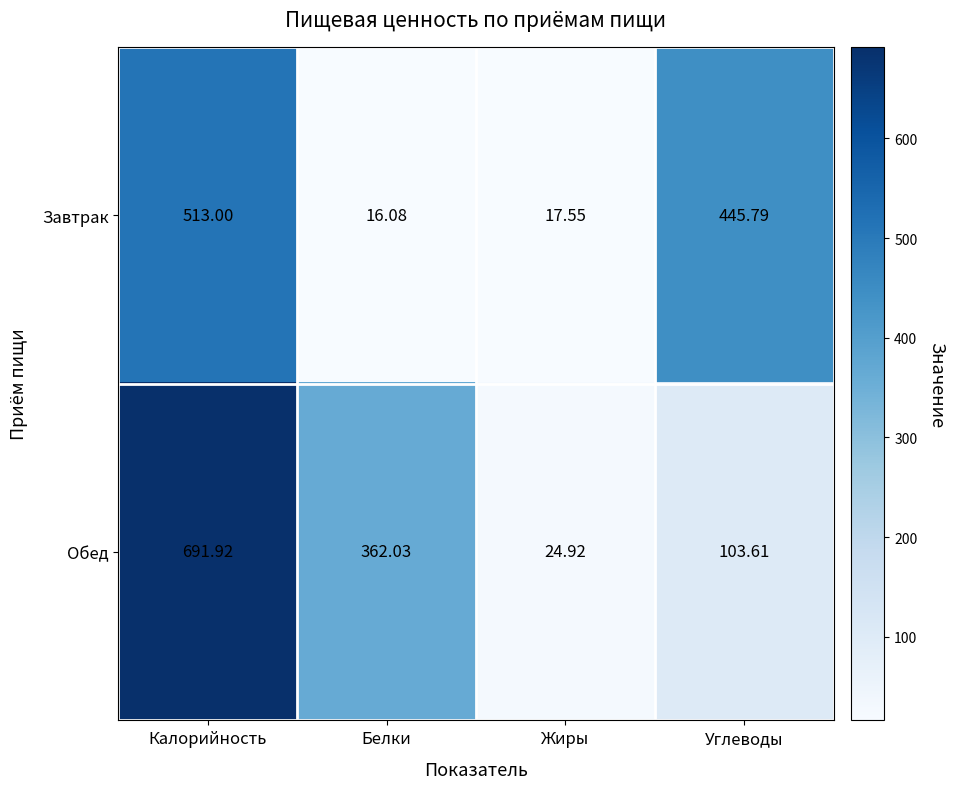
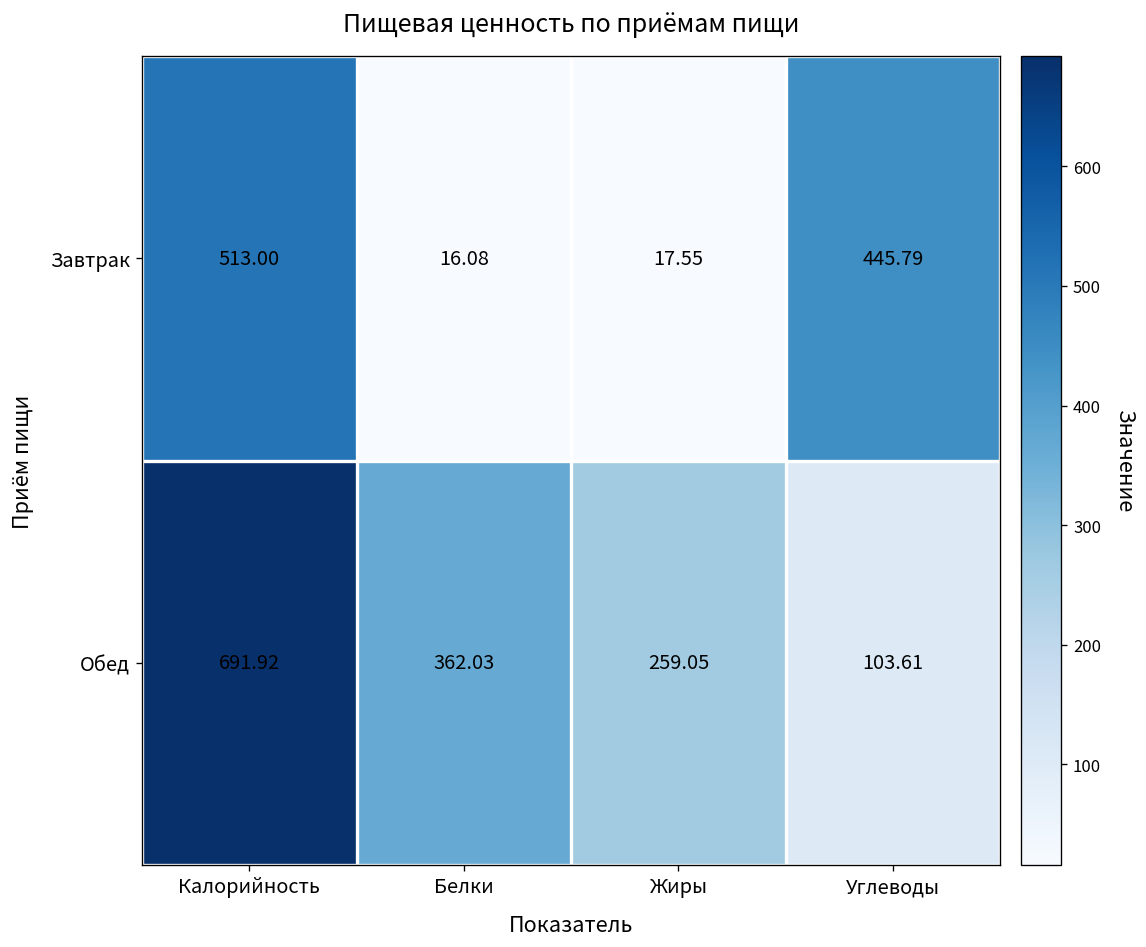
  {
    "Завтрак": {
      "Калорийность": 513.00,
      "Белки": 16.08,
      "Жиры": 17.55,
      "Углеводы": 445.79
    },
    "Обед": {
      "Калорийность": 691.92,
      "Белки": 362.03,
-     "Жиры": 24.92,
+     "Жиры": 259.05,
      "Углеводы": 103.61
    }
  }
